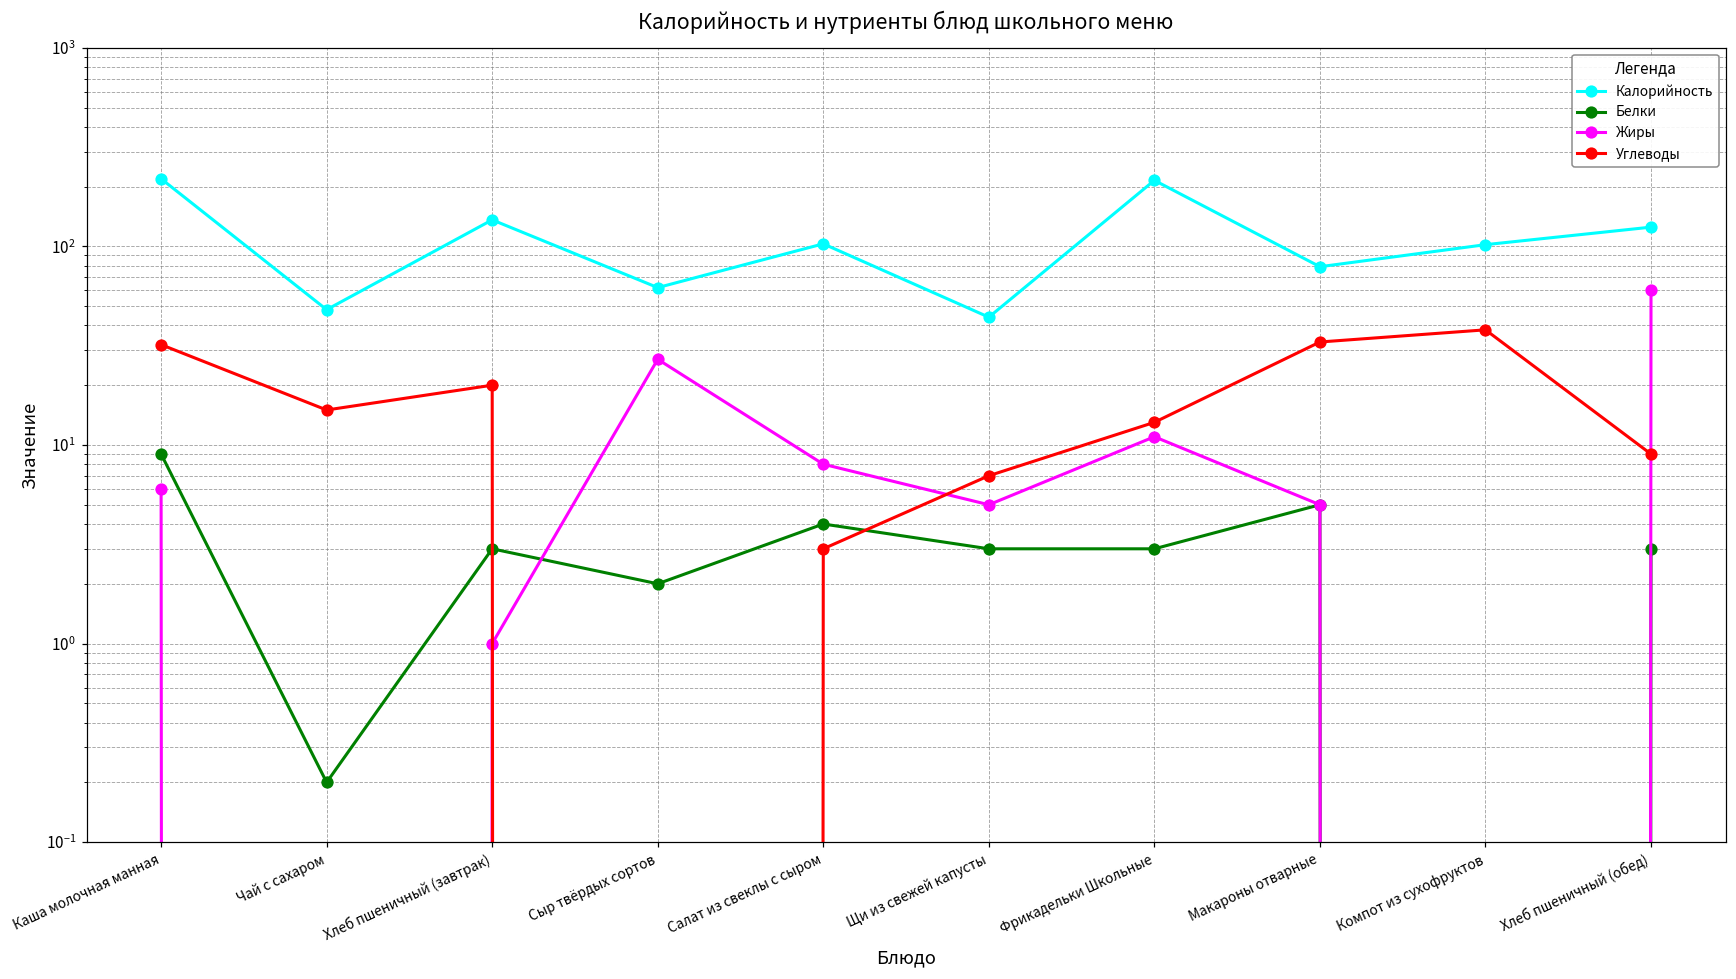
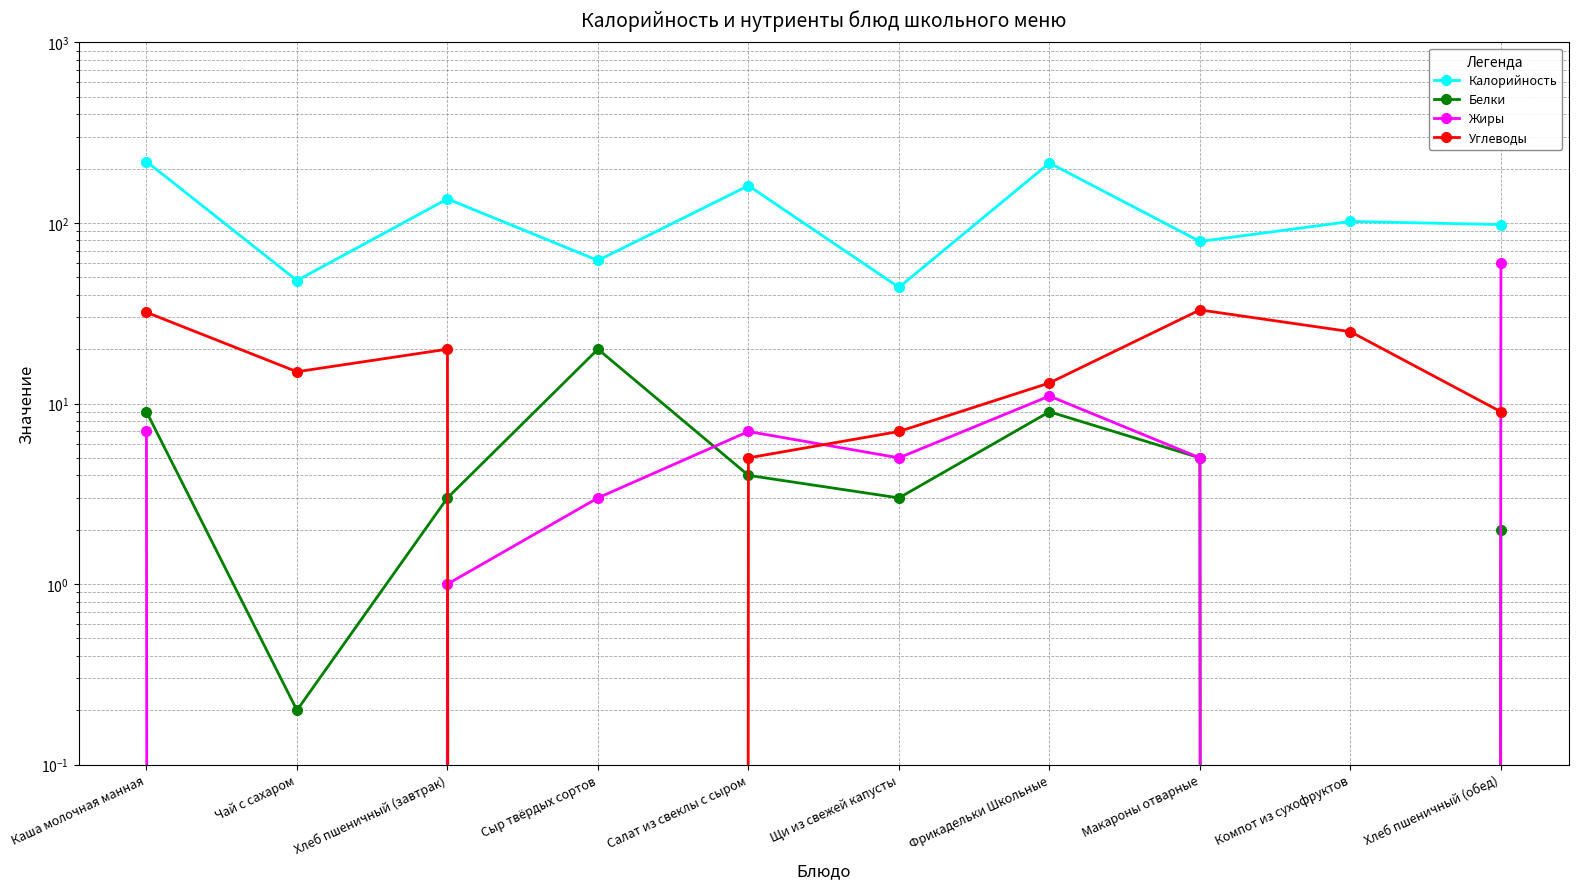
  {
    "Калорийность": {
      "Каша молочная манная": 220,
      "Чай с сахаром": 48,
      "Хлеб пшеничный (завтрак)": 140,
      "Сыр твёрдых сортов": 62,
-     "Салат из свеклы с сыром": 100,
+     "Салат из свеклы с сыром": 160,
      "Щи из свежей капусты": 44,
      "Фрикадельки Школьные": 220,
      "Макароны отварные": 80,
      "Компот из сухофруктов": 100,
-     "Хлеб пшеничный (обед)": 130
+     "Хлеб пшеничный (обед)": 100
    },
    "Белки": {
      "Каша молочная манная": 9,
      "Чай с сахаром": 0.20,
      "Хлеб пшеничный (завтрак)": 3,
-     "Сыр твёрдых сортов": 2,
+     "Сыр твёрдых сортов": 20,
      "Салат из свеклы с сыром": 4,
      "Щи из свежей капусты": 3,
-     "Фрикадельки Школьные": 3,
-     "Хлеб пшеничный (обед)": 3
+     "Фрикадельки Школьные": 9,
+     "Хлеб пшеничный (обед)": 2
    },
    "Жиры": {
-     "Каша молочная манная": 6,
+     "Каша молочная манная": 7,
      "Хлеб пшеничный (завтрак)": 1,
-     "Сыр твёрдых сортов": 27,
-     "Салат из свеклы с сыром": 8,
+     "Сыр твёрдых сортов": 3,
+     "Салат из свеклы с сыром": 7,
      "Щи из свежей капусты": 5,
      "Фрикадельки Школьные": 11,
      "Хлеб пшеничный (обед)": 60
    },
    "Углеводы": {
      "Каша молочная манная": 32,
      "Чай с сахаром": 15,
      "Хлеб пшеничный (завтрак)": 20,
-     "Салат из свеклы с сыром": 3,
+     "Салат из свеклы с сыром": 5,
      "Щи из свежей капусты": 7,
      "Фрикадельки Школьные": 13,
      "Макароны отварные": 33,
-     "Компот из сухофруктов": 38,
+     "Компот из сухофруктов": 25,
      "Хлеб пшеничный (обед)": 9
    }
  }
